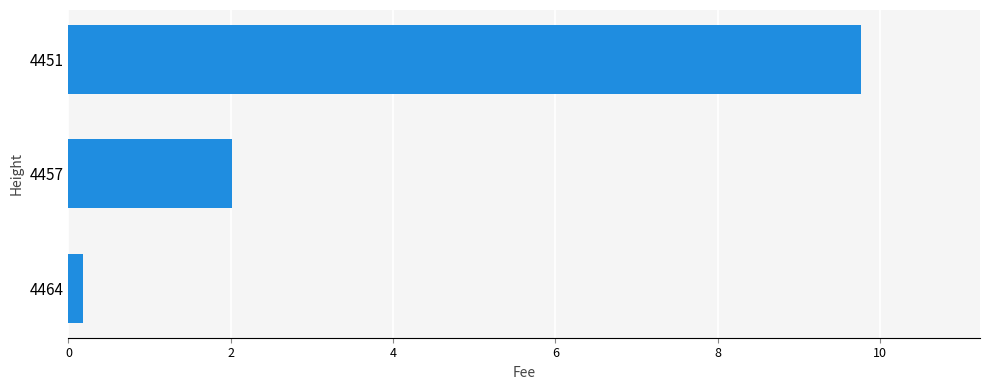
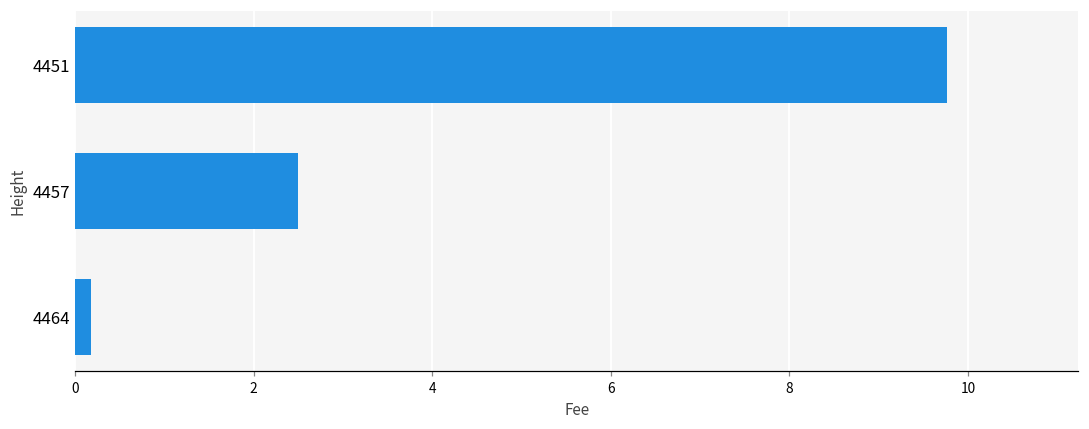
  {
    "4451": 9.8,
-   "4457": 2.0,
+   "4457": 2.5,
    "4464": 0.2
  }
